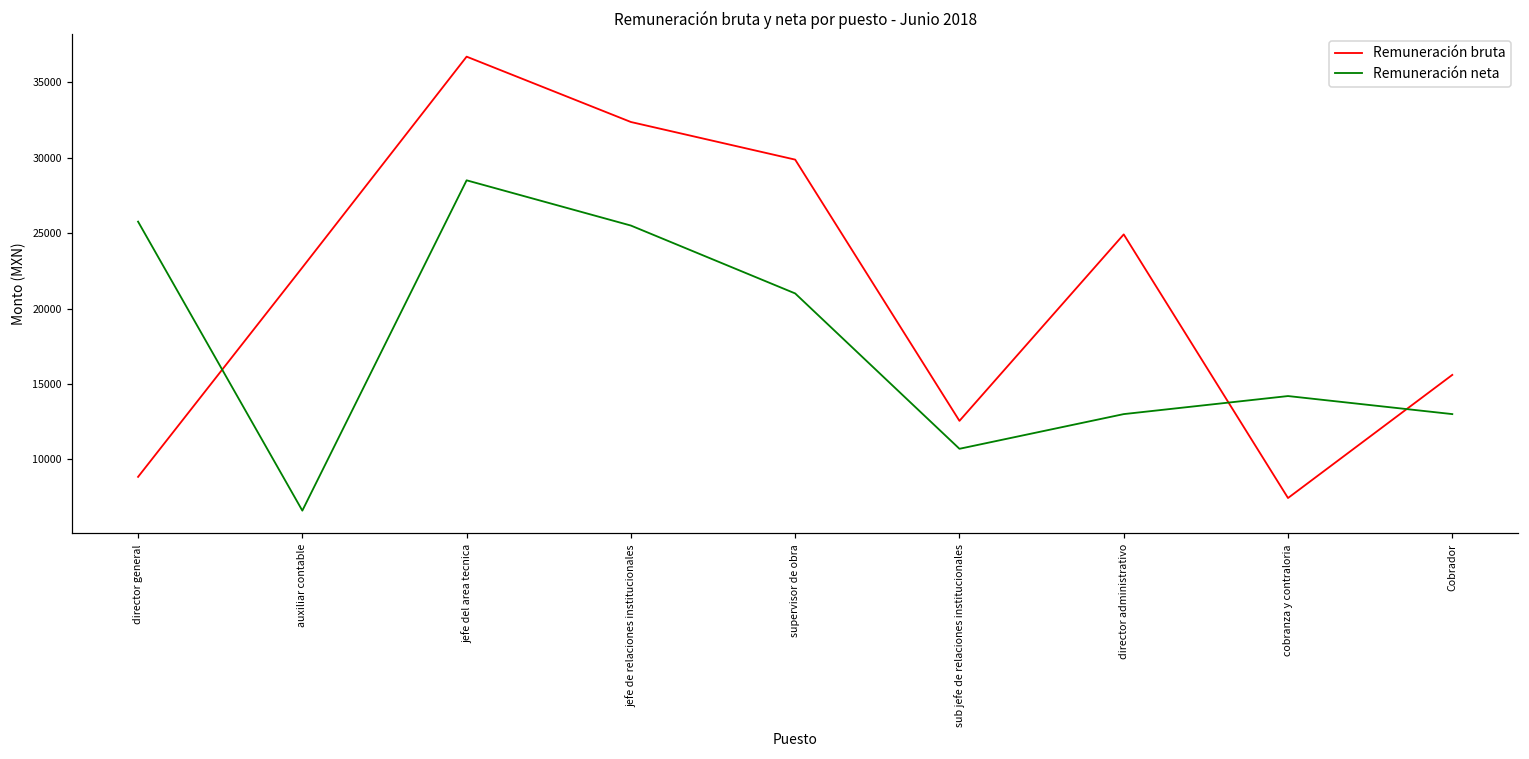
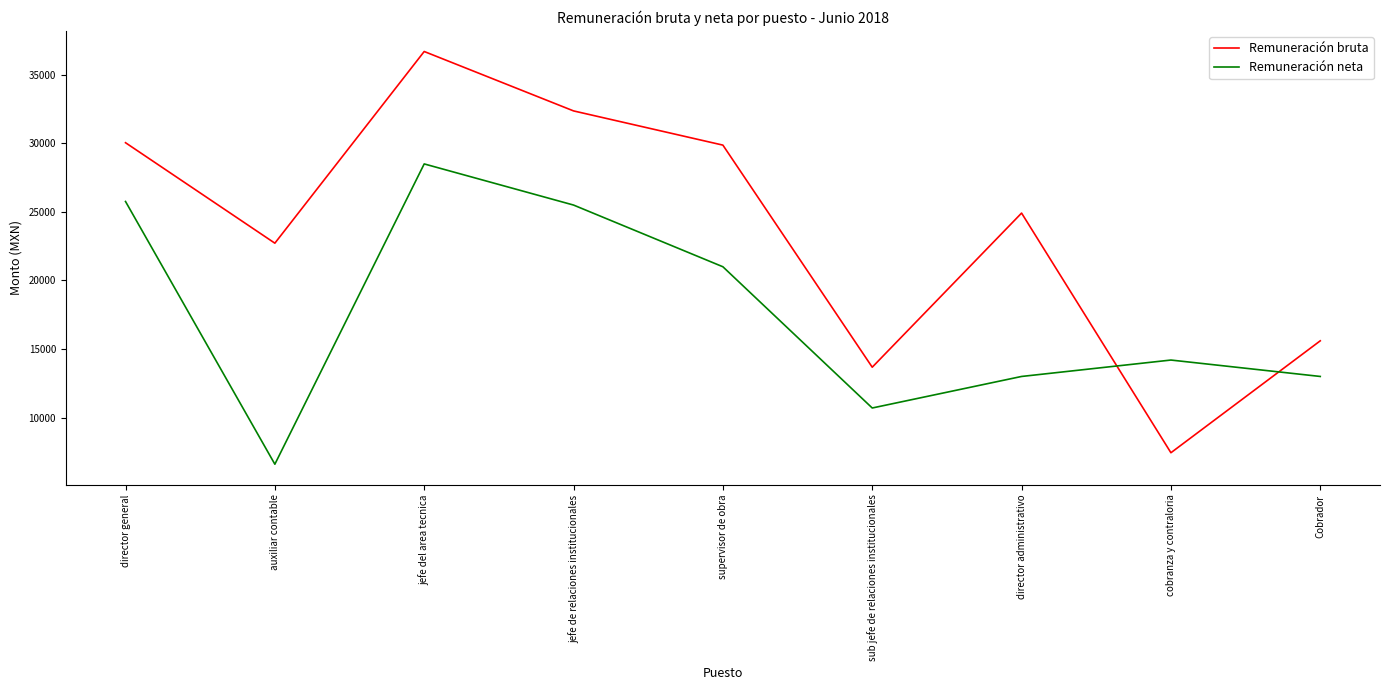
  {
    "Remuneración bruta": {
-     "director general": 8800,
+     "director general": 30000,
      "auxiliar contable": 22700,
      "jefe del area tecnica": 36700,
      "jefe de relaciones institucionales": 32400,
      "supervisor de obra": 29900,
-     "sub jefe de relaciones institucionales": 12600,
+     "sub jefe de relaciones institucionales": 13700,
      "director administrativo": 24900,
      "cobranza y contraloria": 7400,
      "Cobrador": 15600
    },
    "Remuneración neta": {
      "director general": 25800,
      "auxiliar contable": 6600,
      "jefe del area tecnica": 28500,
      "jefe de relaciones institucionales": 25500,
      "supervisor de obra": 21000,
      "sub jefe de relaciones institucionales": 10700,
      "director administrativo": 13000,
      "cobranza y contraloria": 14200,
      "Cobrador": 13000
    }
  }
